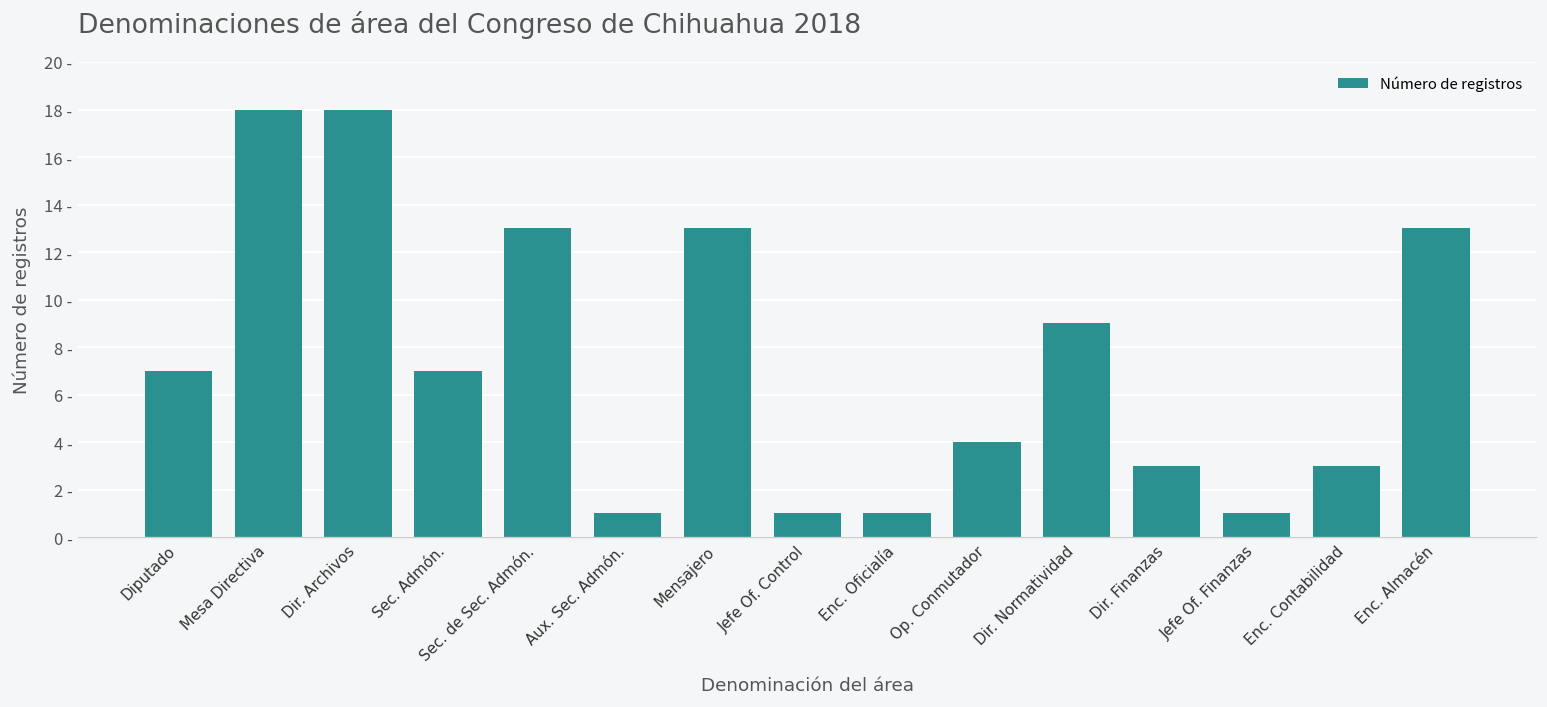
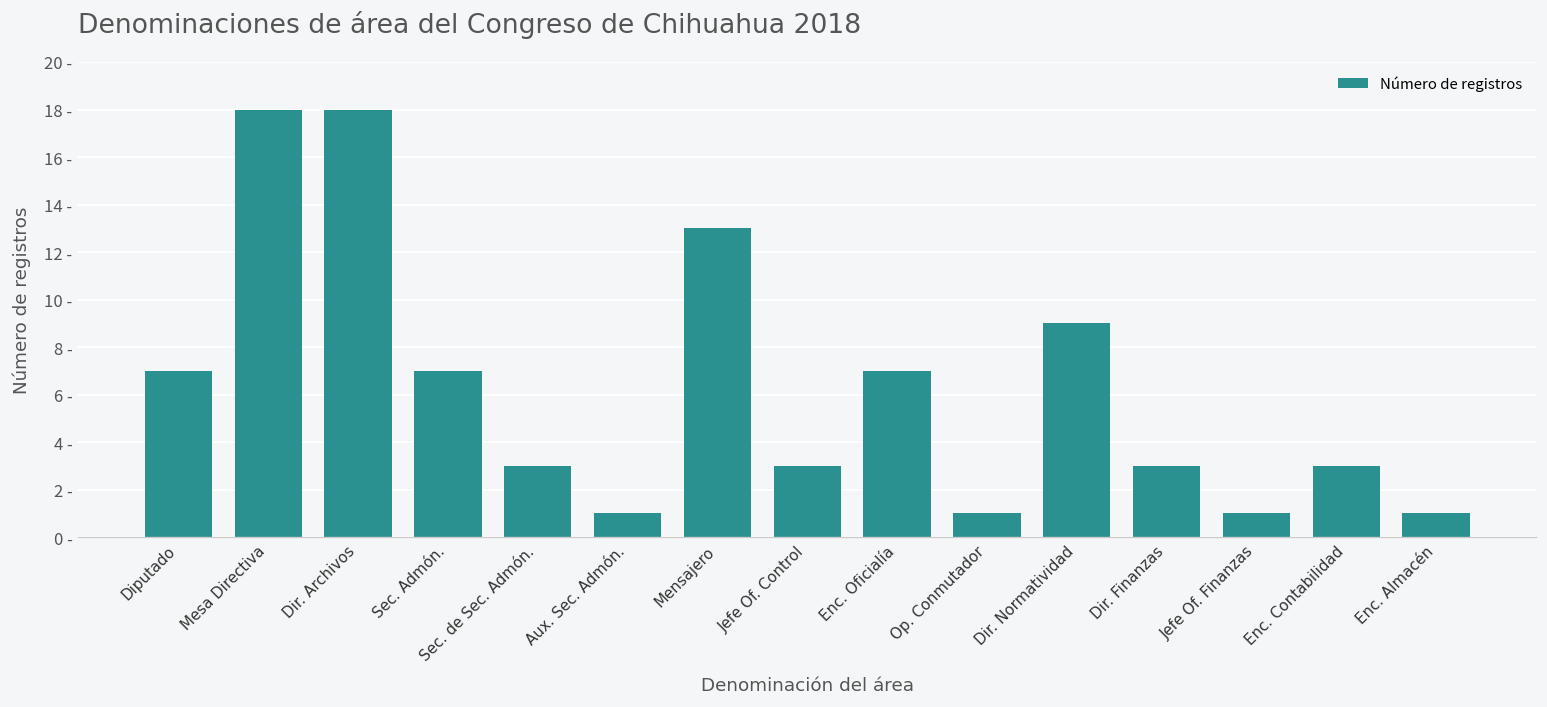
  {
    "Diputado": "7 -",
    "Mesa Directiva": "18 -",
    "Dir. Archivos": "18 -",
    "Sec. Admón.": "7 -",
-   "Sec. de Sec. Admón.": "13 -",
+   "Sec. de Sec. Admón.": "3 -",
    "Aux. Sec. Admón.": "1 -",
    "Mensajero": "13 -",
-   "Jefe Of. Control": "1 -",
-   "Enc. Oficialía": "1 -",
-   "Op. Conmutador": "4 -",
+   "Jefe Of. Control": "3 -",
+   "Enc. Oficialía": "7 -",
+   "Op. Conmutador": "1 -",
    "Dir. Normatividad": "9 -",
    "Dir. Finanzas": "3 -",
    "Jefe Of. Finanzas": "1 -",
    "Enc. Contabilidad": "3 -",
-   "Enc. Almacén": "13 -"
+   "Enc. Almacén": "1 -"
  }
